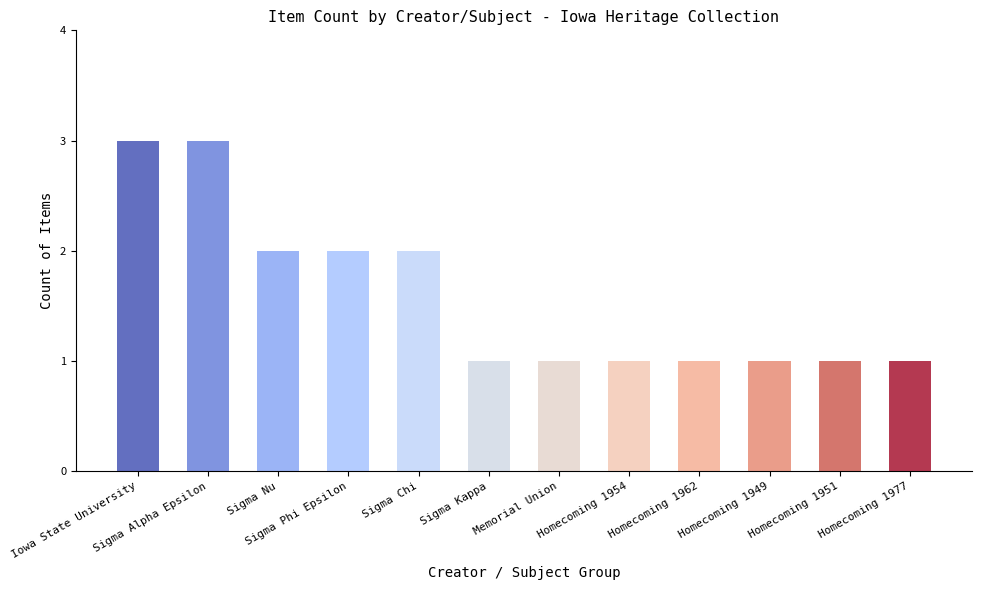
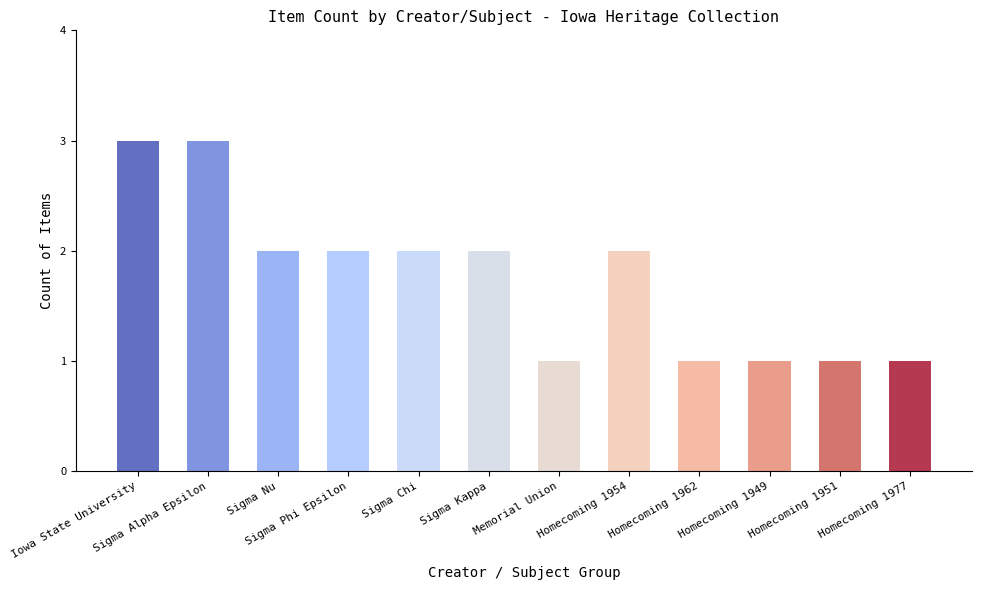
  {
    "Iowa State University": 3,
    "Sigma Alpha Epsilon": 3,
    "Sigma Nu": 2,
    "Sigma Phi Epsilon": 2,
    "Sigma Chi": 2,
-   "Sigma Kappa": 1,
+   "Sigma Kappa": 2,
    "Memorial Union": 1,
-   "Homecoming 1954": 1,
+   "Homecoming 1954": 2,
    "Homecoming 1962": 1,
    "Homecoming 1949": 1,
    "Homecoming 1951": 1,
    "Homecoming 1977": 1
  }
